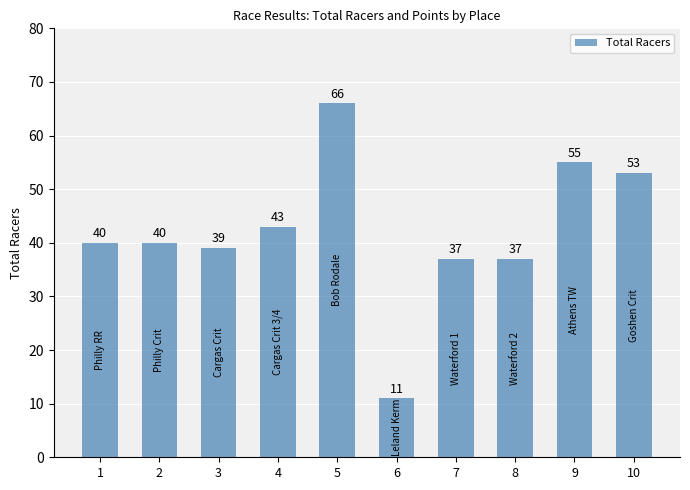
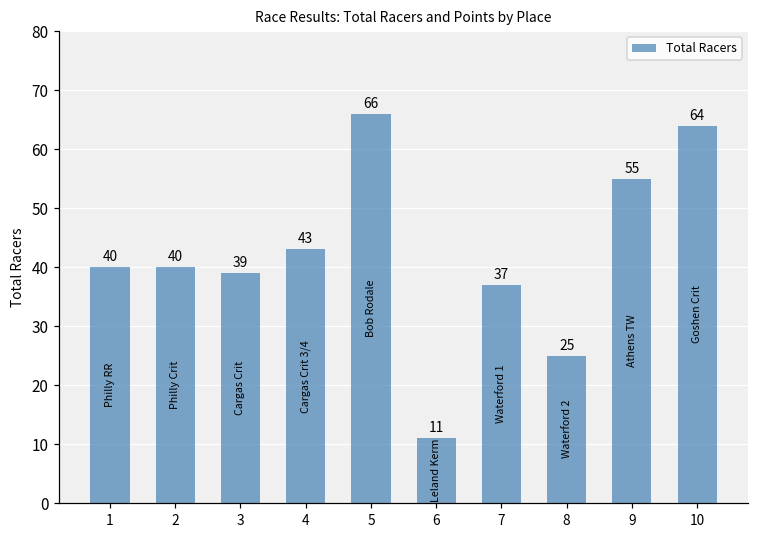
  {
    "1": 40,
    "2": 40,
    "3": 39,
    "4": 43,
    "5": 66,
    "6": 11,
    "7": 37,
-   "8": 37,
+   "8": 25,
    "9": 55,
-   "10": 53
+   "10": 64
  }
